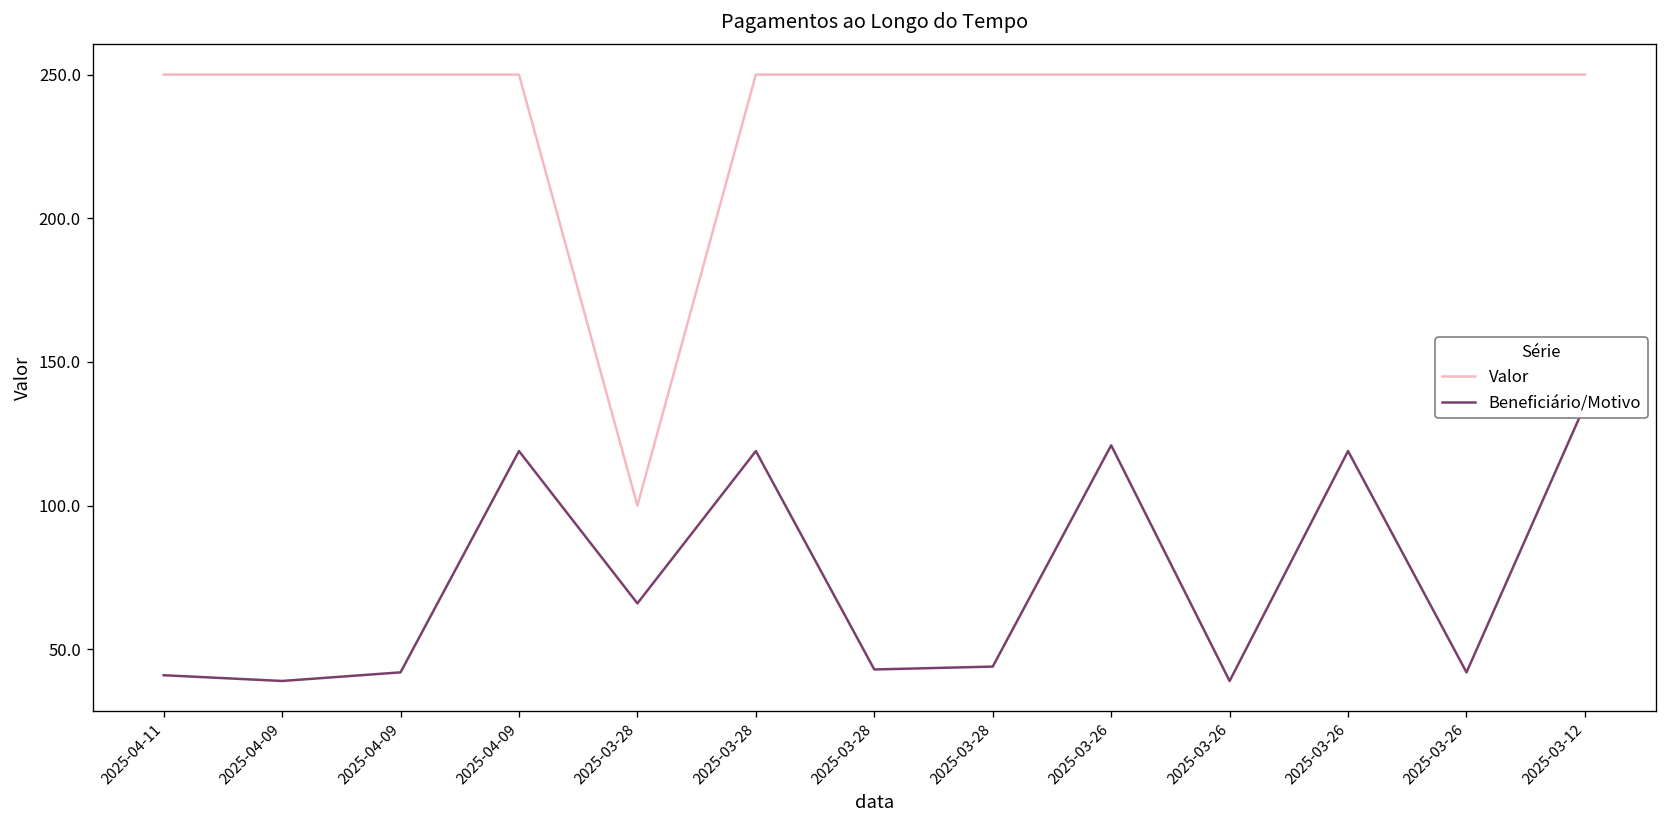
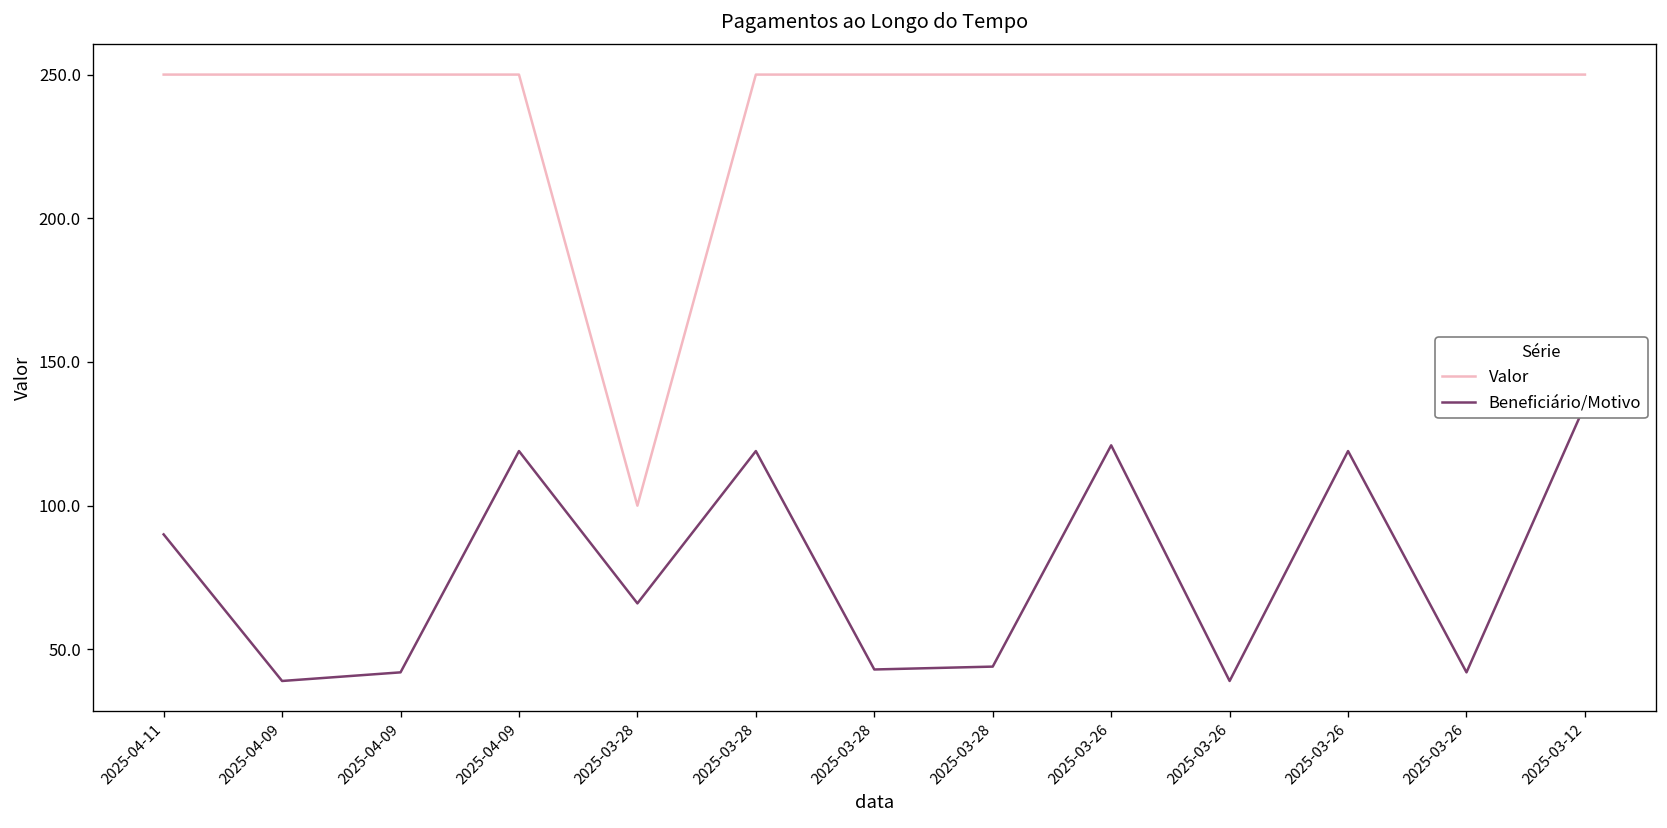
  {
    "Valor": {
      "2025-04-11": 250,
      "2025-03-12": 250
    },
    "Beneficiário/Motivo": {
-     "2025-04-11": 41
+     "2025-04-11": 90
    }
  }
